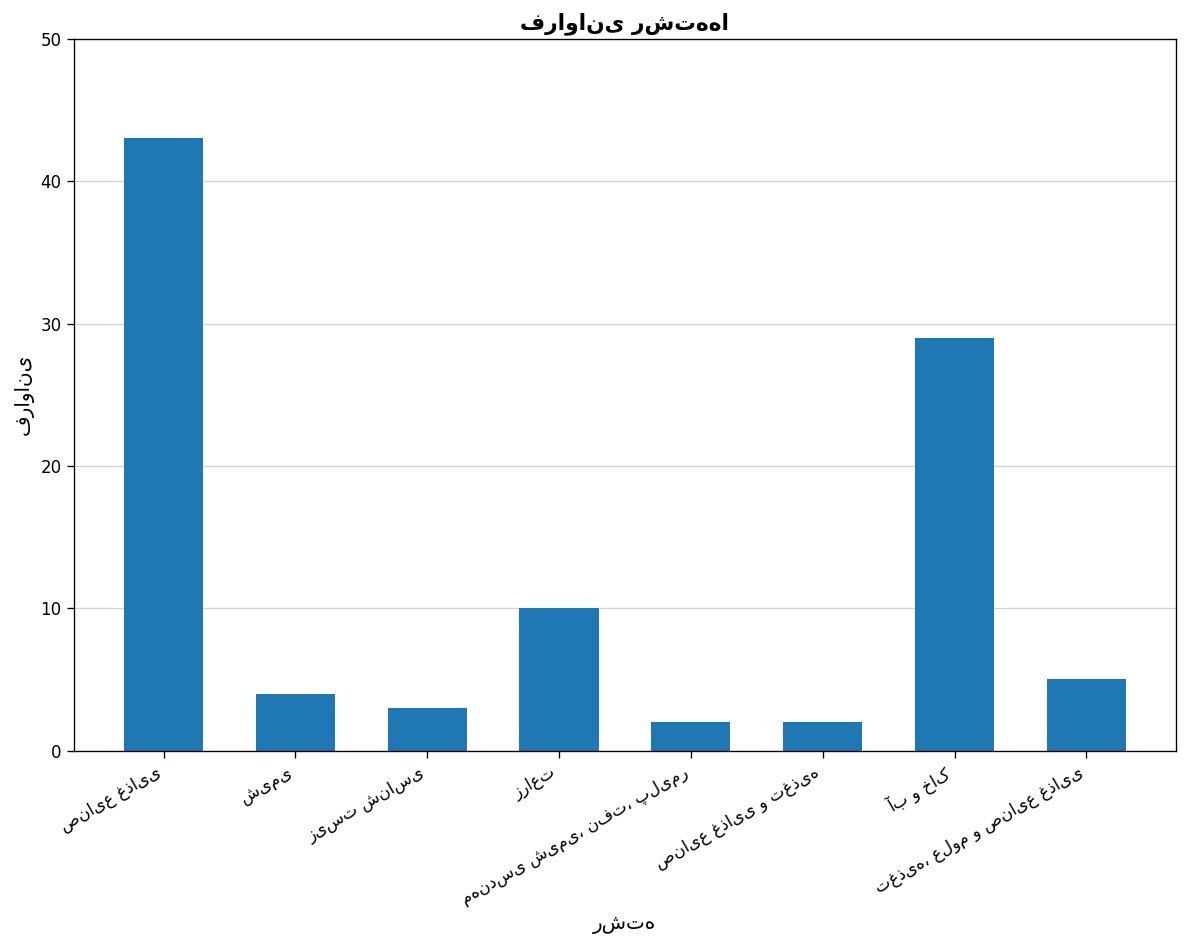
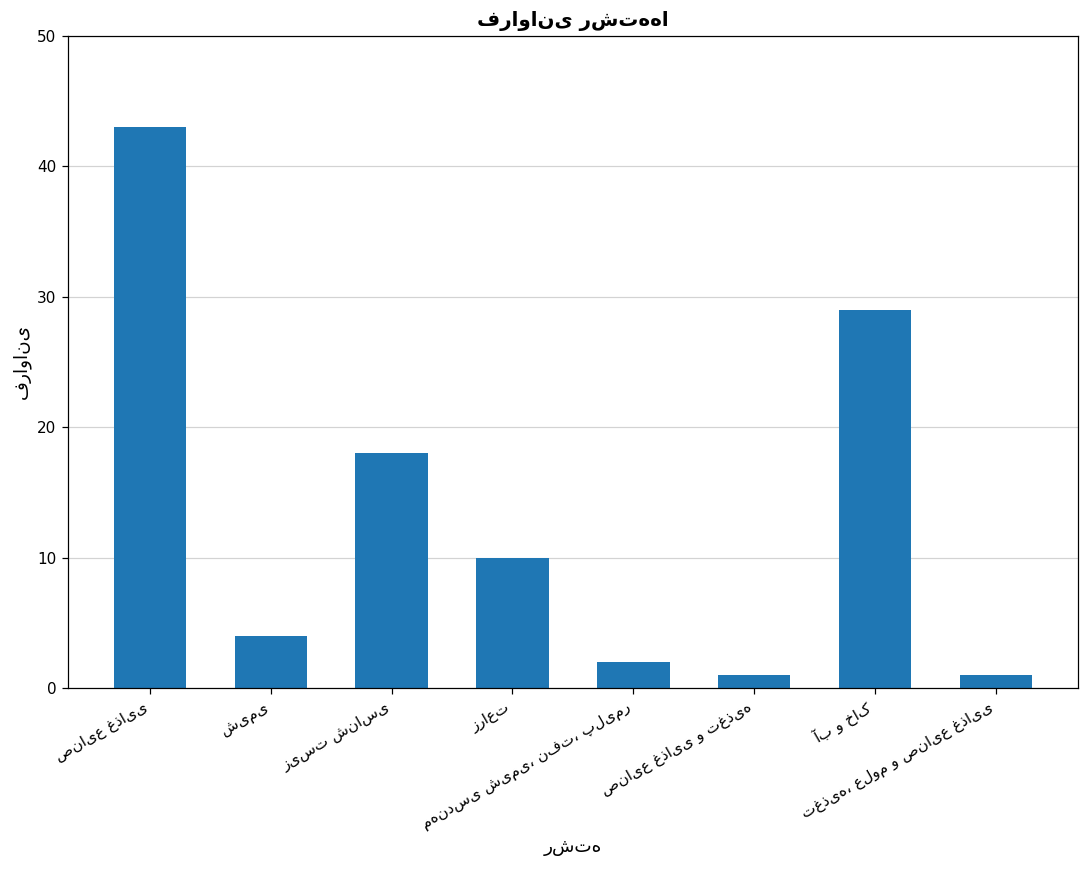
  {
    "صنایع غذایی": 43,
    "شیمی": 4,
-   "زیست شناسی": 3,
+   "زیست شناسی": 18,
    "زراعت": 10,
    "مهندسی شیمی، نفت، پلیمر": 2,
-   "صنایع غذایی و تغذیه": 2,
+   "صنایع غذایی و تغذیه": 1,
    "آب و خاک": 29,
-   "تغذیه، علوم و صنایع غذایی": 5
+   "تغذیه، علوم و صنایع غذایی": 1
  }
